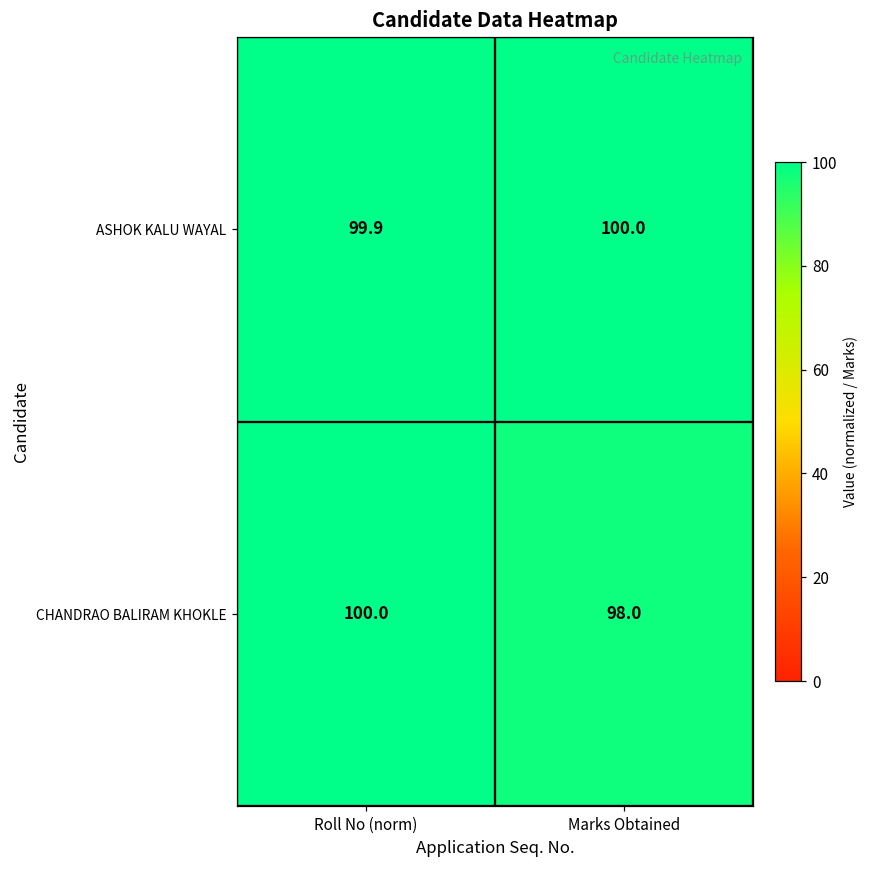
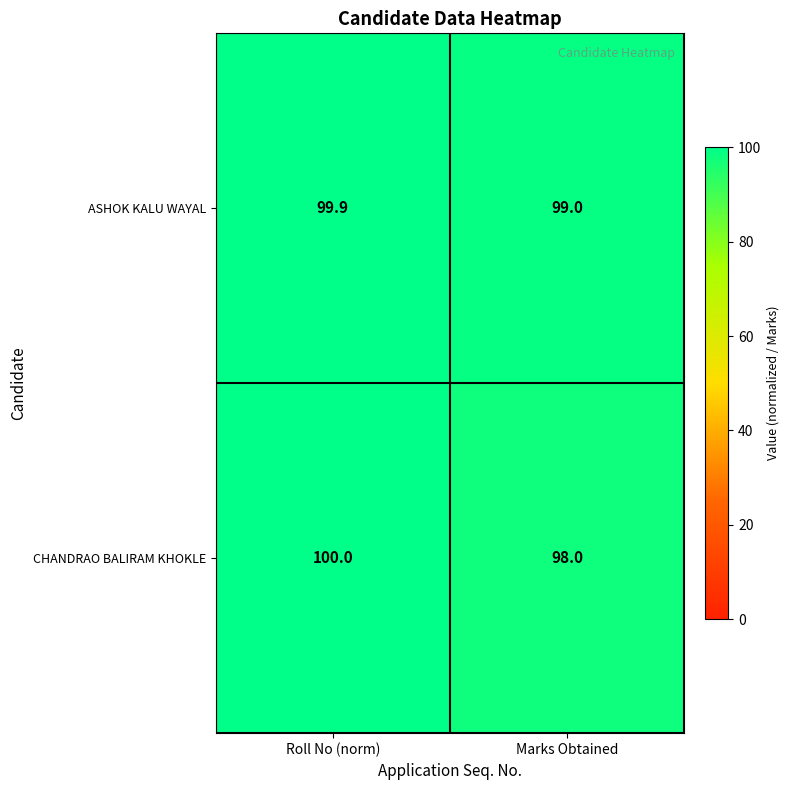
  {
    "ASHOK KALU WAYAL": {
      "Roll No (norm)": 99.9,
-     "Marks Obtained": 100.0
+     "Marks Obtained": 99.0
    },
    "CHANDRAO BALIRAM KHOKLE": {
      "Roll No (norm)": 100.0,
      "Marks Obtained": 98.0
    }
  }
